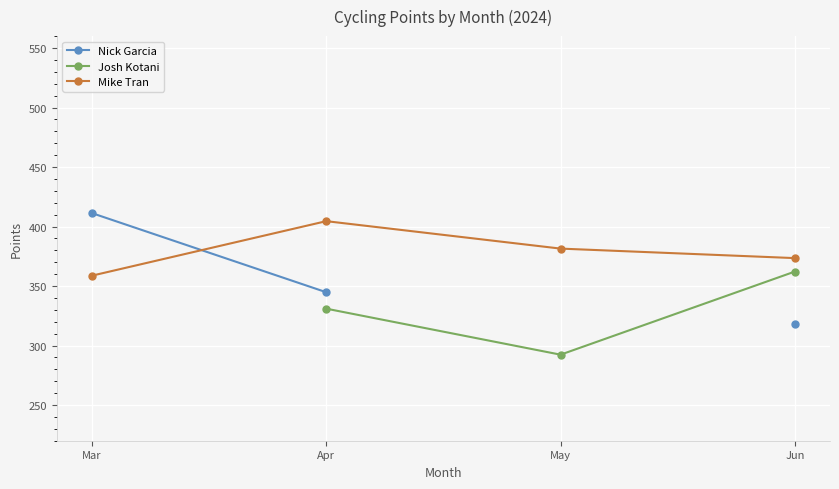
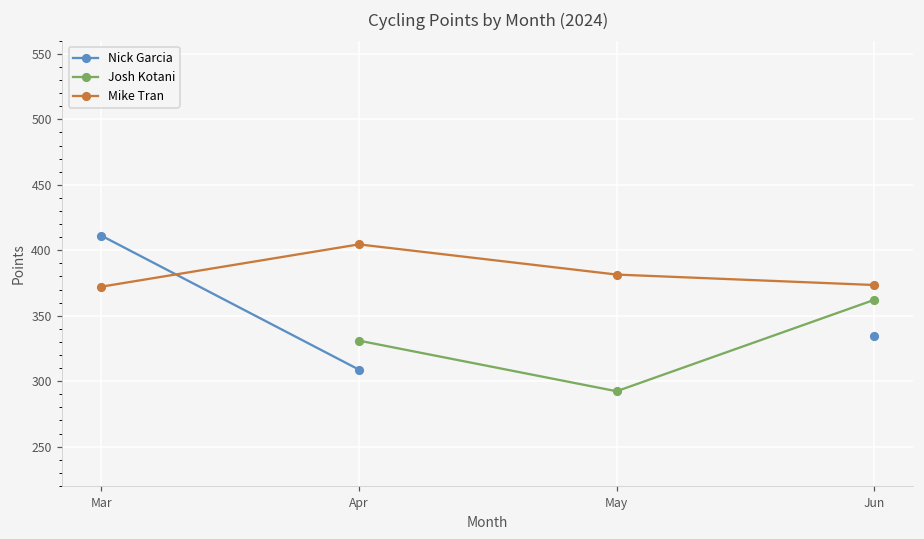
  {
    "Nick Garcia": {
      "Mar": 411,
-     "Apr": 345,
-     "Jun": 318
+     "Apr": 309,
+     "Jun": 334
    },
    "Josh Kotani": {
      "Apr": 331,
      "May": 292,
      "Jun": 362
    },
    "Mike Tran": {
-     "Mar": 359,
+     "Mar": 372,
      "Apr": 405,
      "May": 381,
      "Jun": 373
    }
  }
